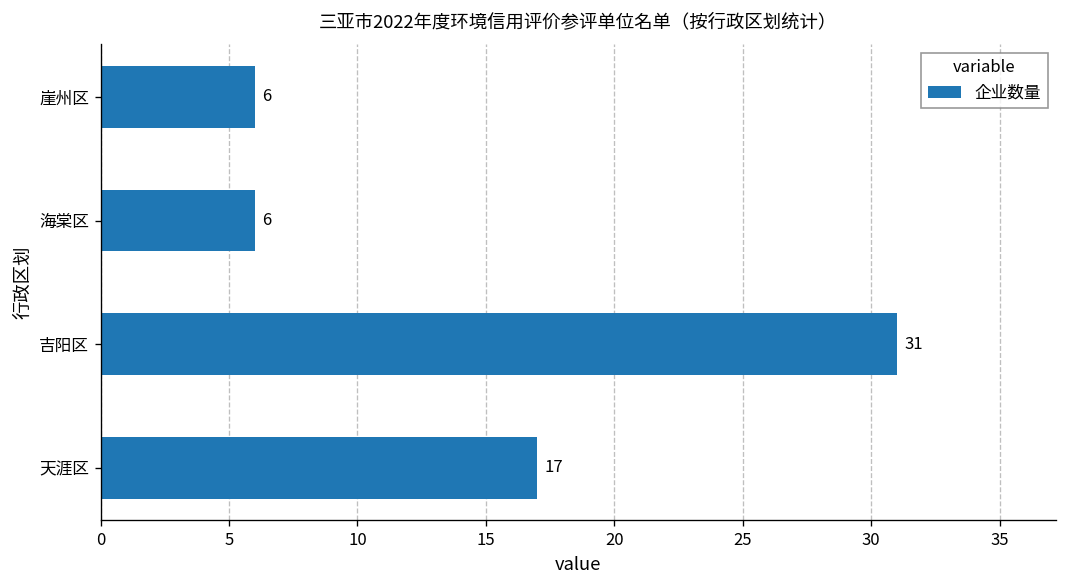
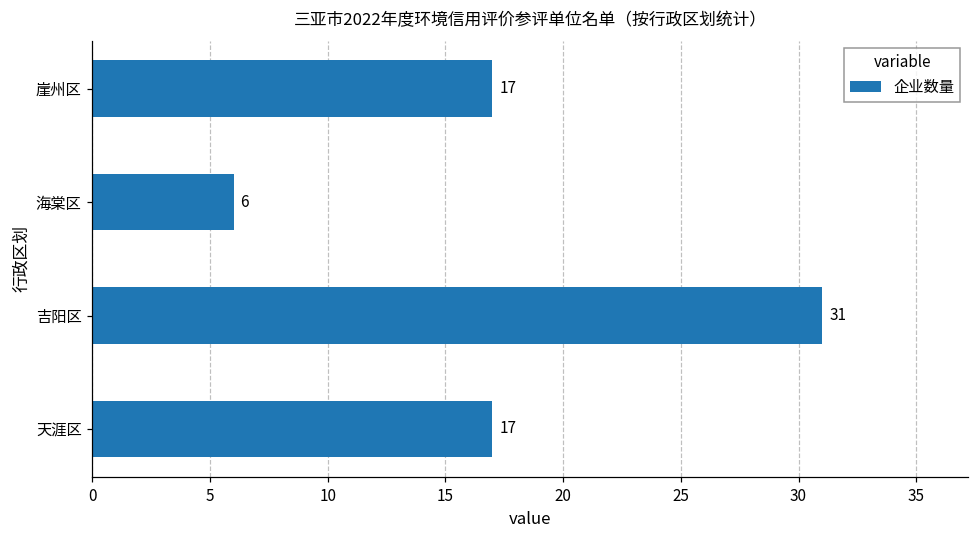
  {
-   "崖州区": 6,
+   "崖州区": 17,
    "海棠区": 6,
    "吉阳区": 31,
    "天涯区": 17
  }
